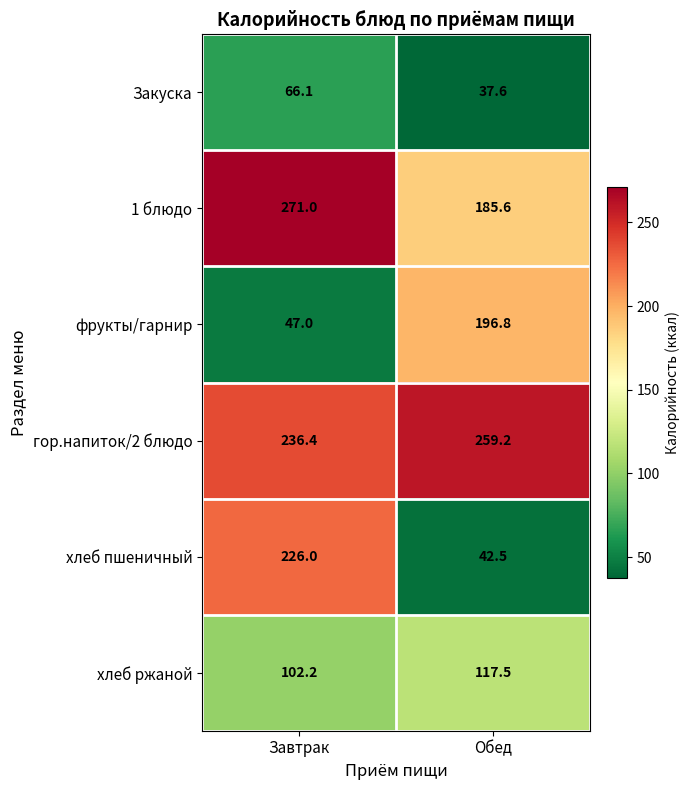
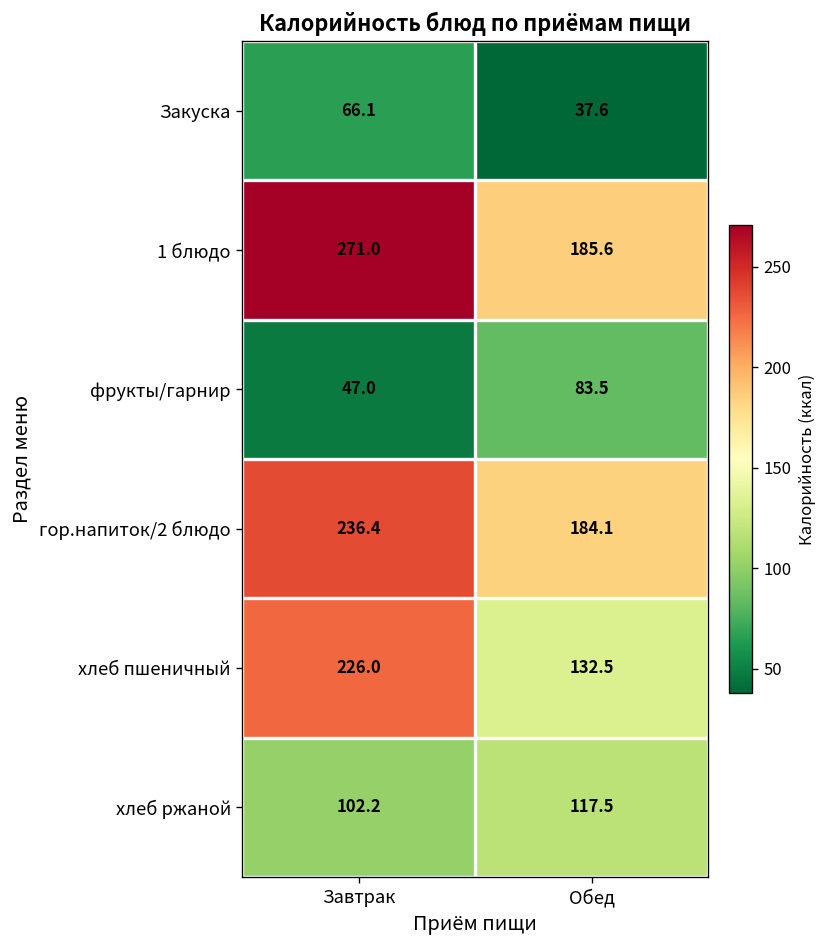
  {
    "Закуска": {
      "Завтрак": 66.1,
      "Обед": 37.6
    },
    "1 блюдо": {
      "Завтрак": 271.0,
      "Обед": 185.6
    },
    "фрукты/гарнир": {
      "Завтрак": 47.0,
-     "Обед": 196.8
+     "Обед": 83.5
    },
    "гор.напиток/2 блюдо": {
      "Завтрак": 236.4,
-     "Обед": 259.2
+     "Обед": 184.1
    },
    "хлеб пшеничный": {
      "Завтрак": 226.0,
-     "Обед": 42.5
+     "Обед": 132.5
    },
    "хлеб ржаной": {
      "Завтрак": 102.2,
      "Обед": 117.5
    }
  }
